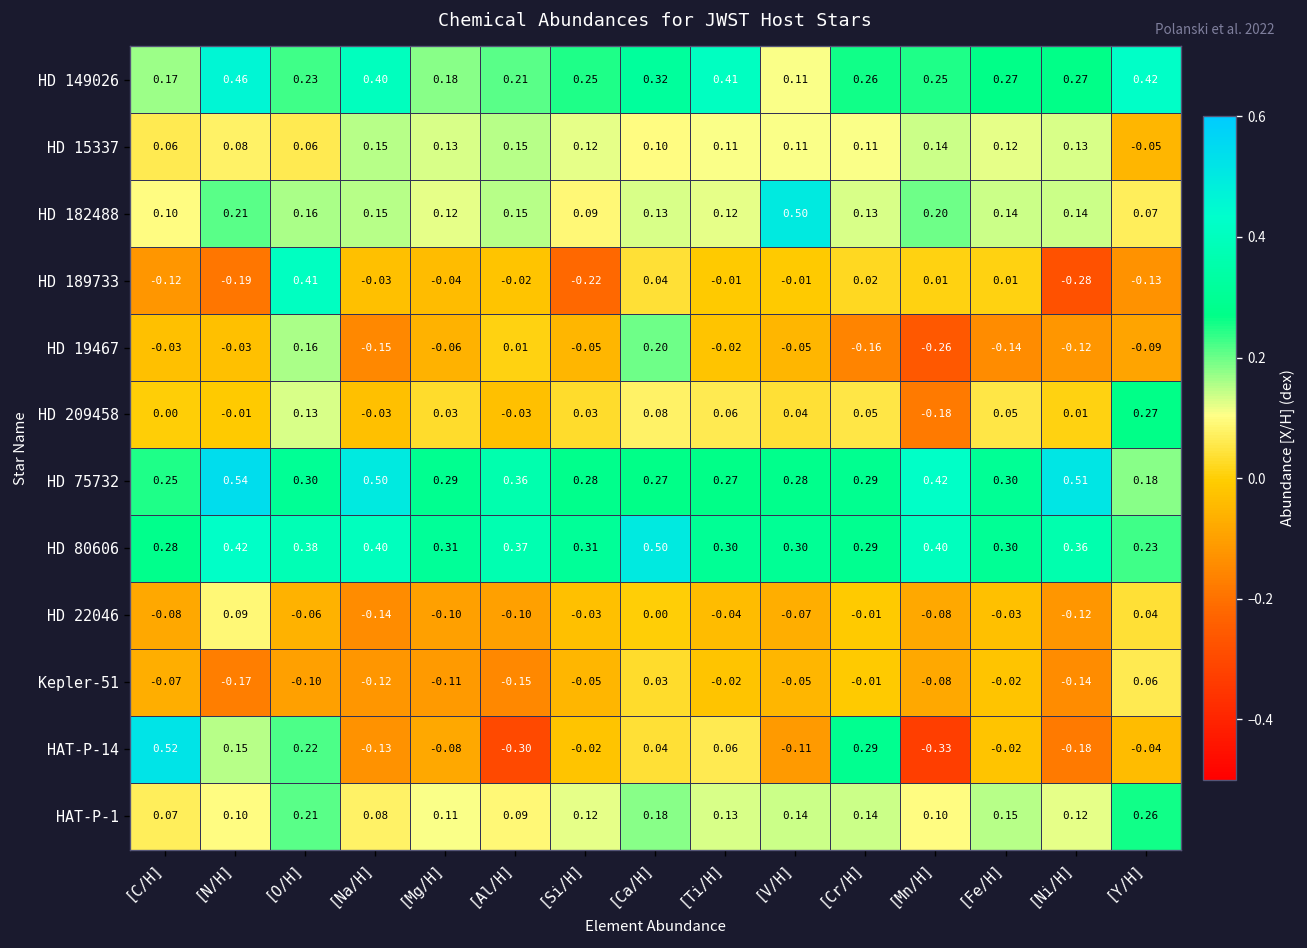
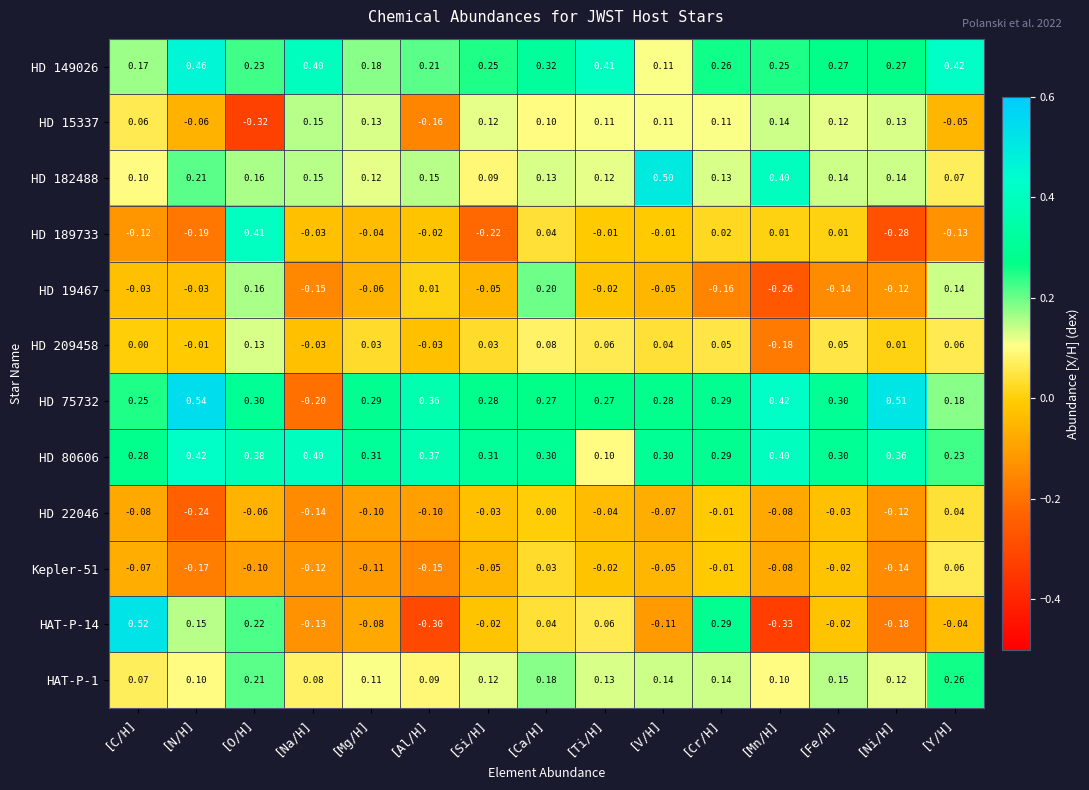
  {
    "HD 149026": {
      "[C/H]": 0.17,
      "[N/H]": 0.46,
      "[O/H]": 0.23,
      "[Na/H]": 0.40,
      "[Mg/H]": 0.18,
      "[Al/H]": 0.21,
      "[Si/H]": 0.25,
      "[Ca/H]": 0.32,
      "[Ti/H]": 0.41,
      "[V/H]": 0.11,
      "[Cr/H]": 0.26,
      "[Mn/H]": 0.25,
      "[Fe/H]": 0.27,
      "[Ni/H]": 0.27,
      "[Y/H]": 0.42
    },
    "HD 15337": {
      "[C/H]": 0.06,
-     "[N/H]": 0.08,
-     "[O/H]": 0.06,
+     "[N/H]": -0.06,
+     "[O/H]": -0.32,
      "[Na/H]": 0.15,
      "[Mg/H]": 0.13,
-     "[Al/H]": 0.15,
+     "[Al/H]": -0.16,
      "[Si/H]": 0.12,
      "[Ca/H]": 0.10,
      "[Ti/H]": 0.11,
      "[V/H]": 0.11,
      "[Cr/H]": 0.11,
      "[Mn/H]": 0.14,
      "[Fe/H]": 0.12,
      "[Ni/H]": 0.13,
      "[Y/H]": -0.05
    },
    "HD 182488": {
      "[C/H]": 0.10,
      "[N/H]": 0.21,
      "[O/H]": 0.16,
      "[Na/H]": 0.15,
      "[Mg/H]": 0.12,
      "[Al/H]": 0.15,
      "[Si/H]": 0.09,
      "[Ca/H]": 0.13,
      "[Ti/H]": 0.12,
      "[V/H]": 0.50,
      "[Cr/H]": 0.13,
-     "[Mn/H]": 0.20,
+     "[Mn/H]": 0.40,
      "[Fe/H]": 0.14,
      "[Ni/H]": 0.14,
      "[Y/H]": 0.07
    },
    "HD 189733": {
      "[C/H]": -0.12,
      "[N/H]": -0.19,
      "[O/H]": 0.41,
      "[Na/H]": -0.03,
      "[Mg/H]": -0.04,
      "[Al/H]": -0.02,
      "[Si/H]": -0.22,
      "[Ca/H]": 0.04,
      "[Ti/H]": -0.01,
      "[V/H]": -0.01,
      "[Cr/H]": 0.02,
      "[Mn/H]": 0.01,
      "[Fe/H]": 0.01,
      "[Ni/H]": -0.28,
      "[Y/H]": -0.13
    },
    "HD 19467": {
      "[C/H]": -0.03,
      "[N/H]": -0.03,
      "[O/H]": 0.16,
      "[Na/H]": -0.15,
      "[Mg/H]": -0.06,
      "[Al/H]": 0.01,
      "[Si/H]": -0.05,
      "[Ca/H]": 0.20,
      "[Ti/H]": -0.02,
      "[V/H]": -0.05,
      "[Cr/H]": -0.16,
      "[Mn/H]": -0.26,
      "[Fe/H]": -0.14,
      "[Ni/H]": -0.12,
-     "[Y/H]": -0.09
+     "[Y/H]": 0.14
    },
    "HD 209458": {
      "[C/H]": 0.00,
      "[N/H]": -0.01,
      "[O/H]": 0.13,
      "[Na/H]": -0.03,
      "[Mg/H]": 0.03,
      "[Al/H]": -0.03,
      "[Si/H]": 0.03,
      "[Ca/H]": 0.08,
      "[Ti/H]": 0.06,
      "[V/H]": 0.04,
      "[Cr/H]": 0.05,
      "[Mn/H]": -0.18,
      "[Fe/H]": 0.05,
      "[Ni/H]": 0.01,
-     "[Y/H]": 0.27
+     "[Y/H]": 0.06
    },
    "HD 75732": {
      "[C/H]": 0.25,
      "[N/H]": 0.54,
      "[O/H]": 0.30,
-     "[Na/H]": 0.50,
+     "[Na/H]": -0.20,
      "[Mg/H]": 0.29,
      "[Al/H]": 0.36,
      "[Si/H]": 0.28,
      "[Ca/H]": 0.27,
      "[Ti/H]": 0.27,
      "[V/H]": 0.28,
      "[Cr/H]": 0.29,
      "[Mn/H]": 0.42,
      "[Fe/H]": 0.30,
      "[Ni/H]": 0.51,
      "[Y/H]": 0.18
    },
    "HD 80606": {
      "[C/H]": 0.28,
      "[N/H]": 0.42,
      "[O/H]": 0.38,
      "[Na/H]": 0.40,
      "[Mg/H]": 0.31,
      "[Al/H]": 0.37,
      "[Si/H]": 0.31,
-     "[Ca/H]": 0.50,
-     "[Ti/H]": 0.30,
+     "[Ca/H]": 0.30,
+     "[Ti/H]": 0.10,
      "[V/H]": 0.30,
      "[Cr/H]": 0.29,
      "[Mn/H]": 0.40,
      "[Fe/H]": 0.30,
      "[Ni/H]": 0.36,
      "[Y/H]": 0.23
    },
    "HD 22046": {
      "[C/H]": -0.08,
-     "[N/H]": 0.09,
+     "[N/H]": -0.24,
      "[O/H]": -0.06,
      "[Na/H]": -0.14,
      "[Mg/H]": -0.10,
      "[Al/H]": -0.10,
      "[Si/H]": -0.03,
      "[Ca/H]": 0.00,
      "[Ti/H]": -0.04,
      "[V/H]": -0.07,
      "[Cr/H]": -0.01,
      "[Mn/H]": -0.08,
      "[Fe/H]": -0.03,
      "[Ni/H]": -0.12,
      "[Y/H]": 0.04
    },
    "Kepler-51": {
      "[C/H]": -0.07,
      "[N/H]": -0.17,
      "[O/H]": -0.10,
      "[Na/H]": -0.12,
      "[Mg/H]": -0.11,
      "[Al/H]": -0.15,
      "[Si/H]": -0.05,
      "[Ca/H]": 0.03,
      "[Ti/H]": -0.02,
      "[V/H]": -0.05,
      "[Cr/H]": -0.01,
      "[Mn/H]": -0.08,
      "[Fe/H]": -0.02,
      "[Ni/H]": -0.14,
      "[Y/H]": 0.06
    },
    "HAT-P-14": {
      "[C/H]": 0.52,
      "[N/H]": 0.15,
      "[O/H]": 0.22,
      "[Na/H]": -0.13,
      "[Mg/H]": -0.08,
      "[Al/H]": -0.30,
      "[Si/H]": -0.02,
      "[Ca/H]": 0.04,
      "[Ti/H]": 0.06,
      "[V/H]": -0.11,
      "[Cr/H]": 0.29,
      "[Mn/H]": -0.33,
      "[Fe/H]": -0.02,
      "[Ni/H]": -0.18,
      "[Y/H]": -0.04
    },
    "HAT-P-1": {
      "[C/H]": 0.07,
      "[N/H]": 0.10,
      "[O/H]": 0.21,
      "[Na/H]": 0.08,
      "[Mg/H]": 0.11,
      "[Al/H]": 0.09,
      "[Si/H]": 0.12,
      "[Ca/H]": 0.18,
      "[Ti/H]": 0.13,
      "[V/H]": 0.14,
      "[Cr/H]": 0.14,
      "[Mn/H]": 0.10,
      "[Fe/H]": 0.15,
      "[Ni/H]": 0.12,
      "[Y/H]": 0.26
    }
  }
